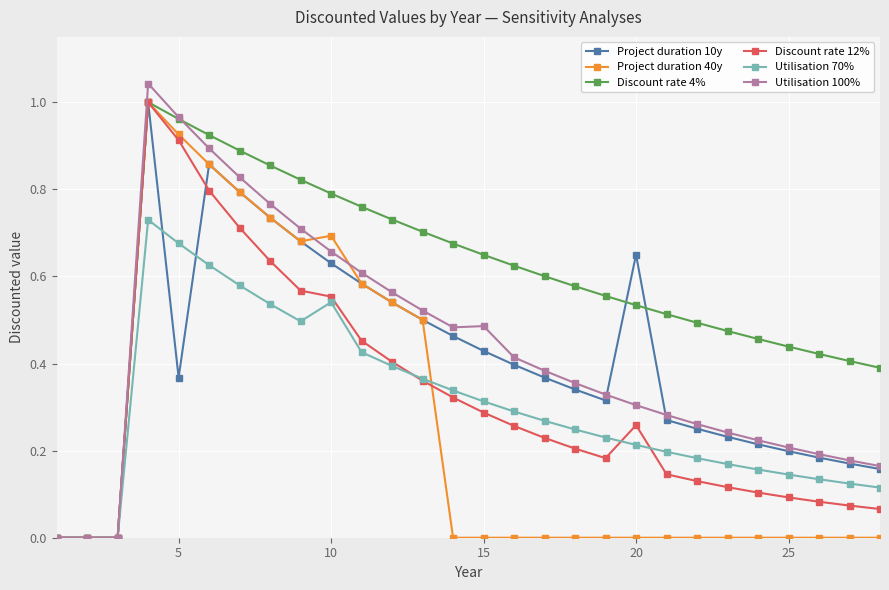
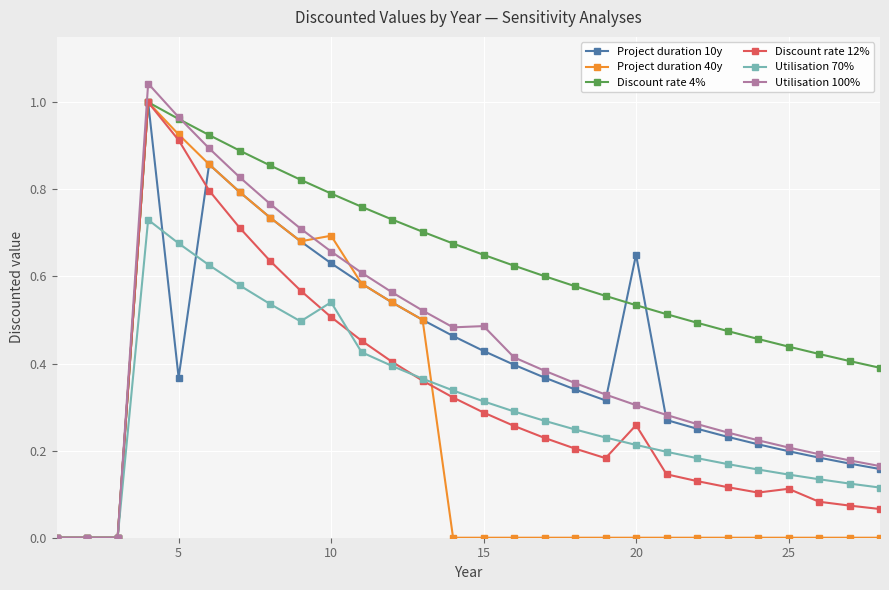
  {
    "Project duration 10y": {
      "5": 0.37,
      "10": 0.63,
      "15": 0.43,
      "20": 0.65,
      "25": 0.20
    },
    "Project duration 40y": {
      "5": 0.93,
      "10": 0.69,
      "15": 0.00,
      "20": 0.00,
      "25": 0.00
    },
    "Discount rate 4%": {
      "10": 0.79,
      "15": 0.65,
      "20": 0.53,
      "25": 0.44
    },
    "Discount rate 12%": {
      "5": 0.91,
-     "10": 0.55,
+     "10": 0.51,
      "15": 0.29,
      "20": 0.26,
-     "25": 0.09
+     "25": 0.11
    },
    "Utilisation 70%": {
      "5": 0.68,
      "10": 0.54,
      "15": 0.31,
      "20": 0.21,
      "25": 0.15
    },
    "Utilisation 100%": {
      "10": 0.66,
      "15": 0.49,
      "20": 0.30,
      "25": 0.21
    }
  }
